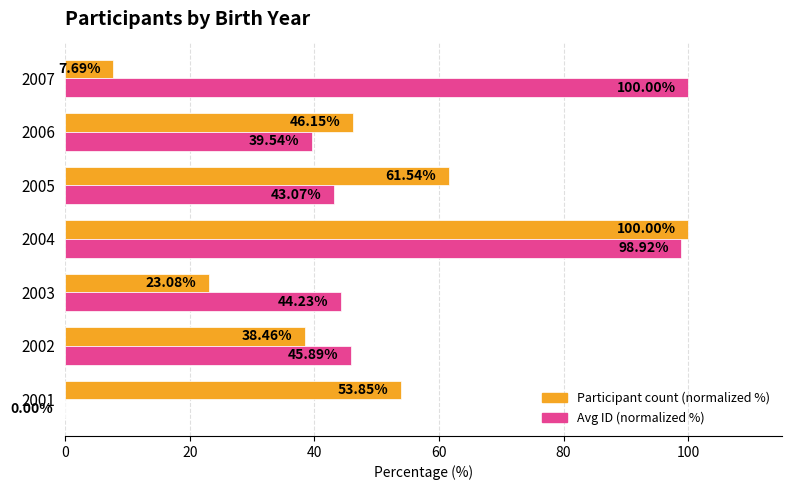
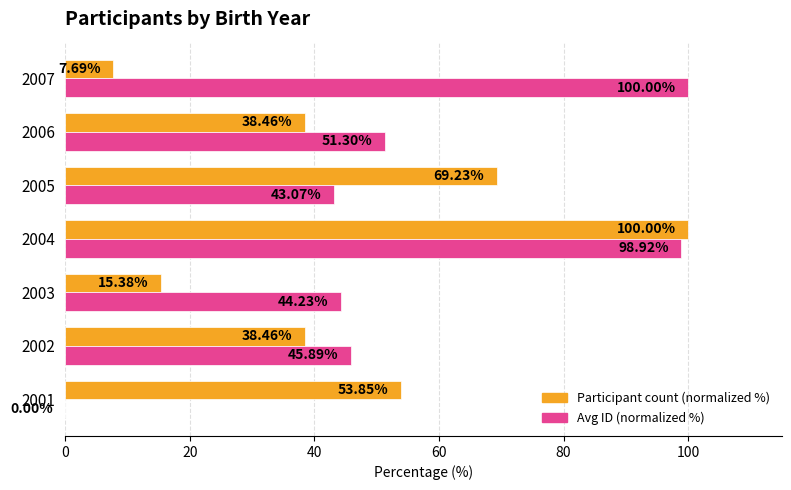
  {
    "Participant count (normalized %)": {
      "2007": "7.69%",
-     "2006": "46.15%",
-     "2005": "61.54%",
+     "2006": "38.46%",
+     "2005": "69.23%",
      "2004": "100.00%",
-     "2003": "23.08%",
+     "2003": "15.38%",
      "2002": "38.46%",
      "2001": "53.85%"
    },
    "Avg ID (normalized %)": {
      "2007": "100.00%",
-     "2006": "39.54%",
+     "2006": "51.30%",
      "2005": "43.07%",
      "2004": "98.92%",
      "2003": "44.23%",
      "2002": "45.89%",
      "2001": "0.00%"
    }
  }
